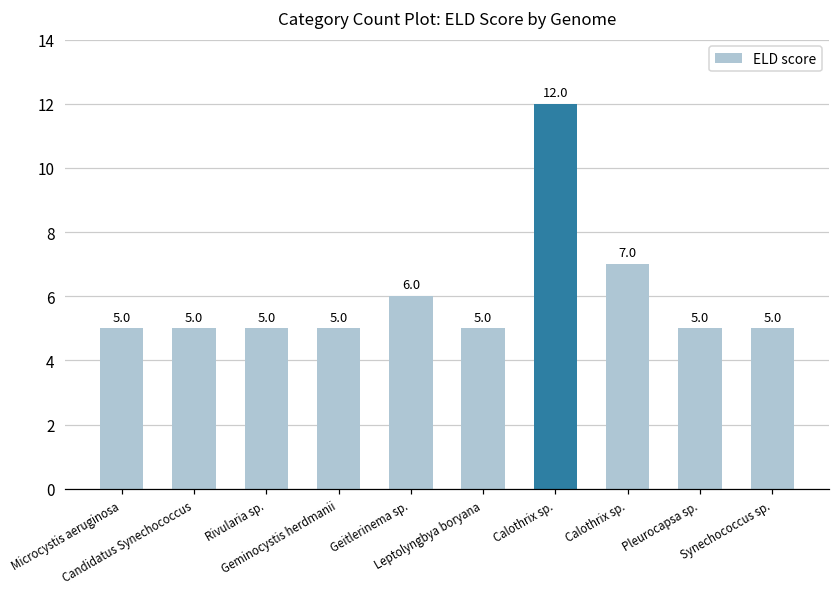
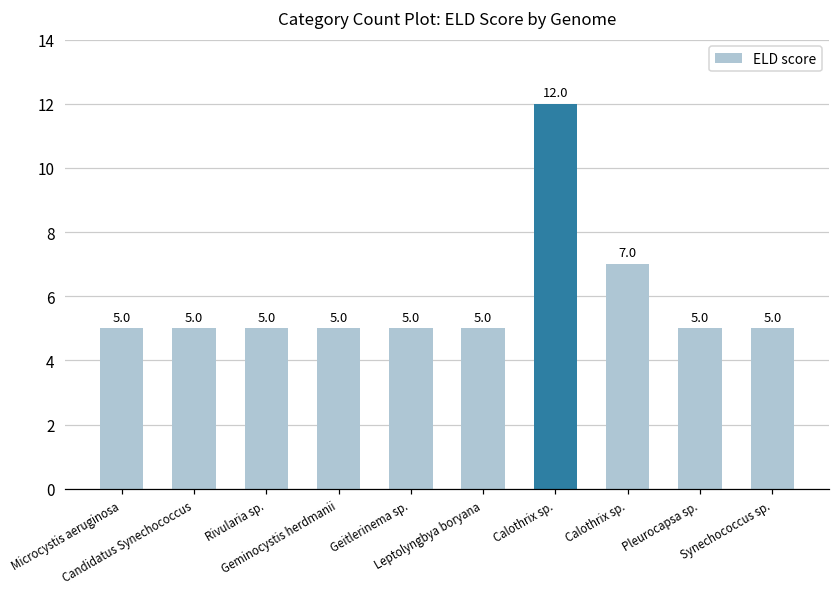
  {
    "Microcystis aeruginosa": 5.0,
    "Candidatus Synechococcus": 5.0,
    "Rivularia sp.": 5.0,
    "Geminocystis herdmanii": 5.0,
-   "Geitlerinema sp.": 6.0,
+   "Geitlerinema sp.": 5.0,
    "Leptolyngbya boryana": 5.0,
    "Pleurocapsa sp.": 5.0,
    "Synechococcus sp.": 5.0
  }
